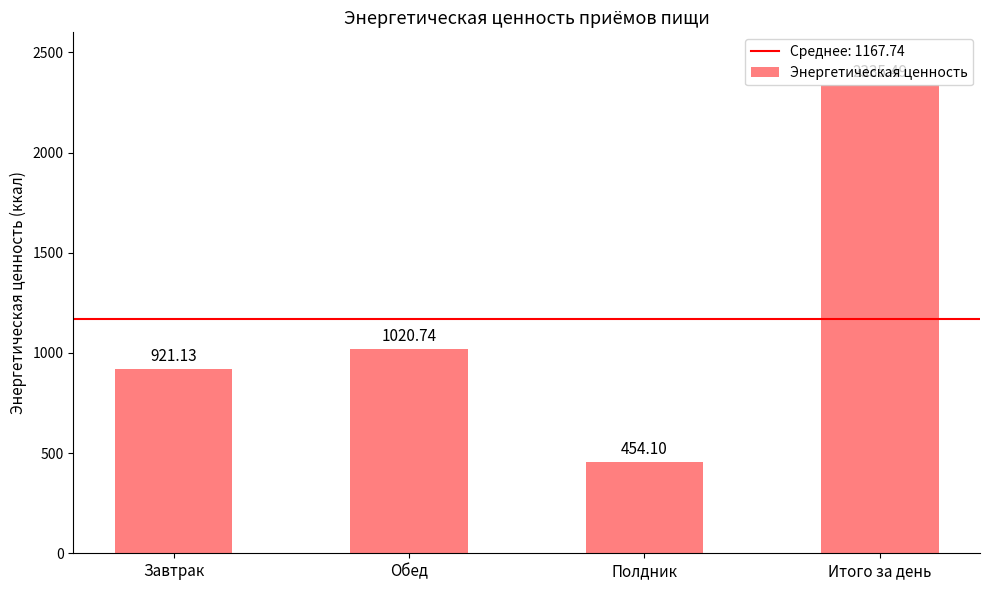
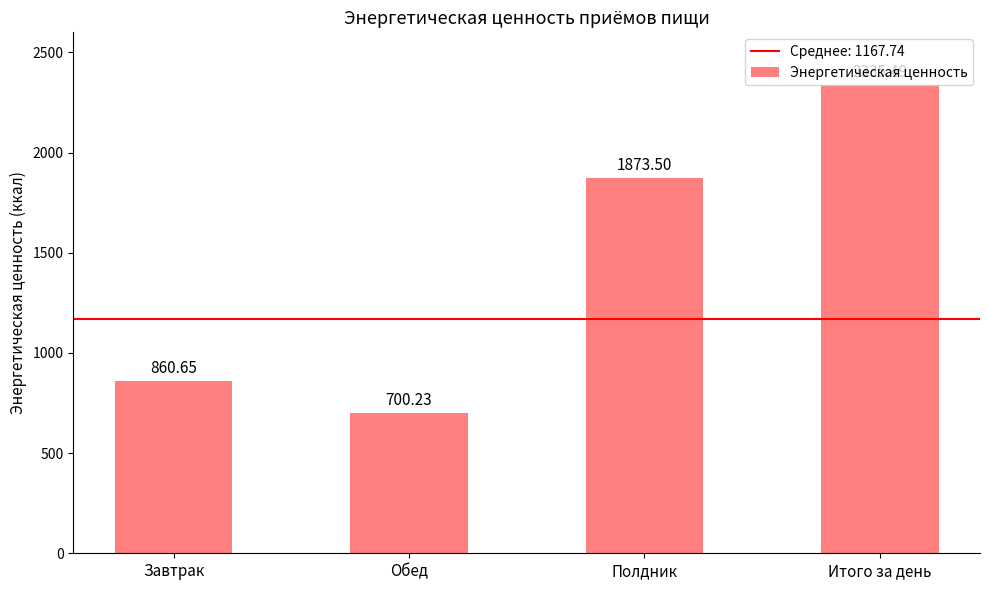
  {
-   "Завтрак": 921.13,
-   "Обед": 1020.74,
-   "Полдник": 454.10
+   "Завтрак": 860.65,
+   "Обед": 700.23,
+   "Полдник": 1873.50
  }
